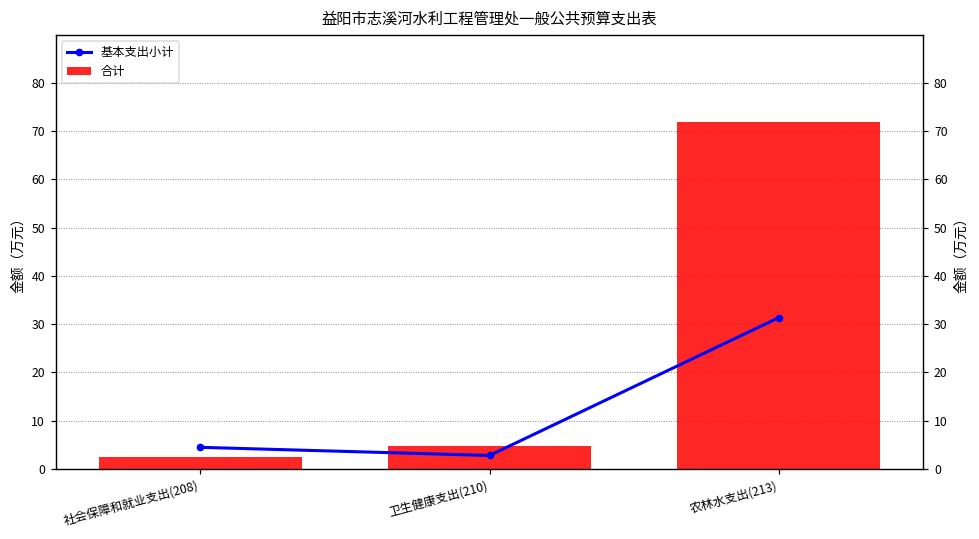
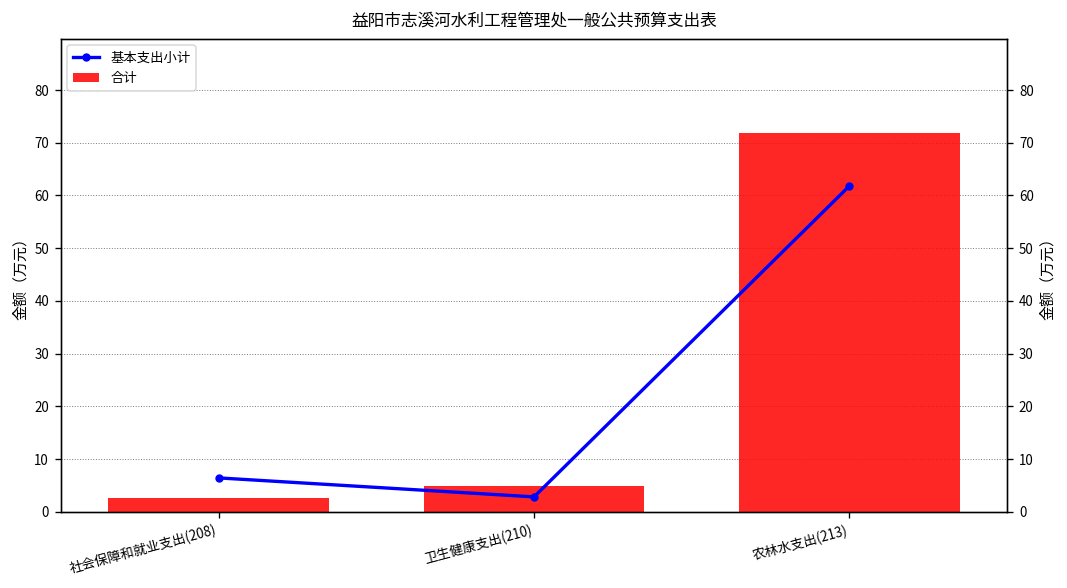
  {
    "基本支出小计": {
-     "社会保障和就业支出(208)": 5,
+     "社会保障和就业支出(208)": 6,
      "卫生健康支出(210)": 3,
-     "农林水支出(213)": 31
+     "农林水支出(213)": 62
    },
    "合计": {
      "社会保障和就业支出(208)": 3,
      "卫生健康支出(210)": 5,
      "农林水支出(213)": 72
    }
  }
